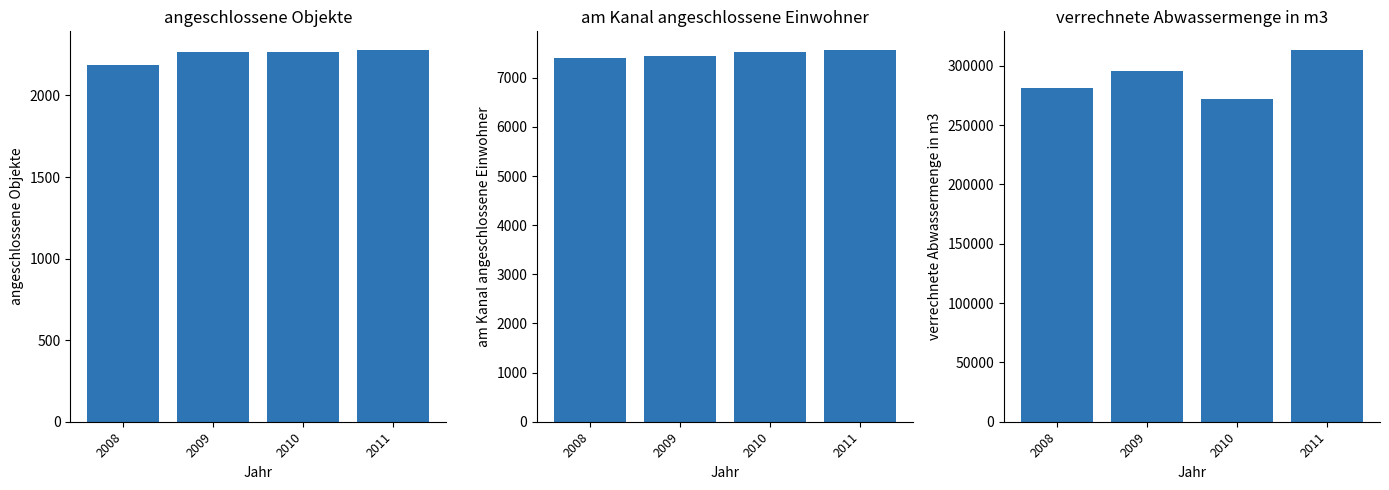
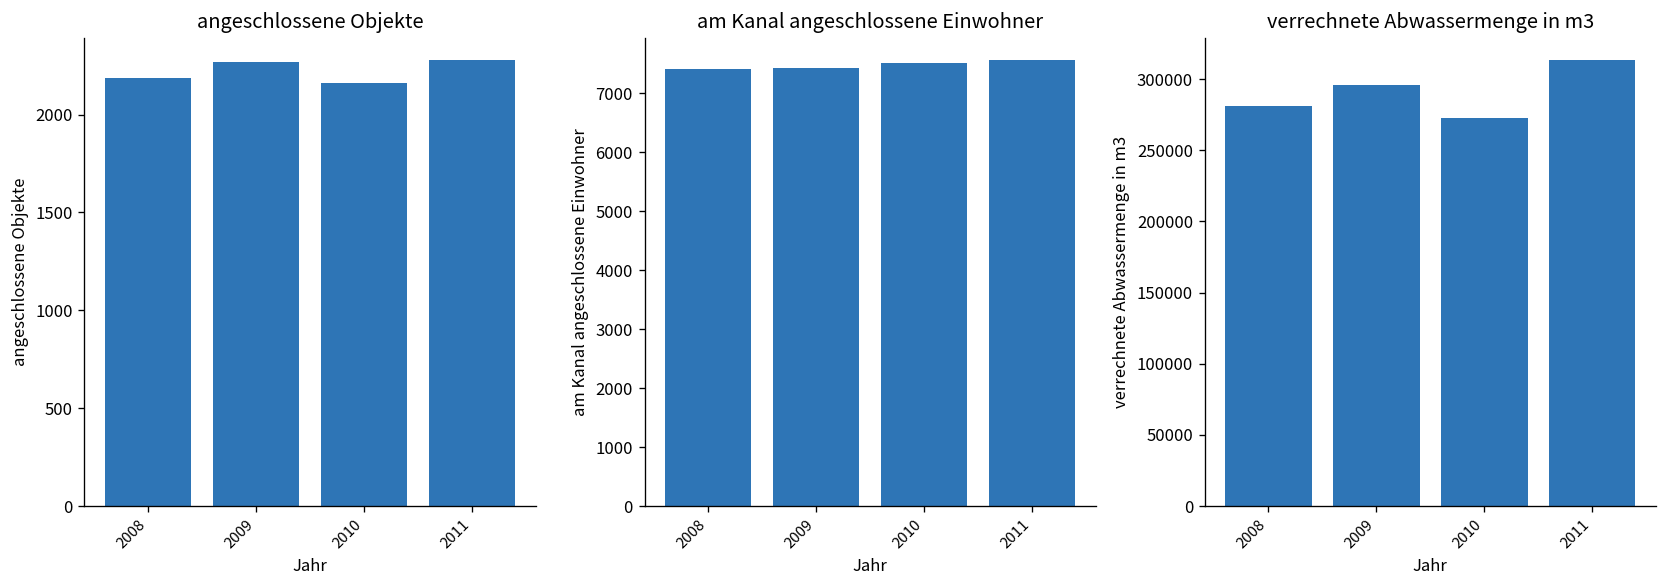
  {
    "angeschlossene Objekte": {
      "2008": 2190,
      "2009": 2270,
-     "2010": 2260,
+     "2010": 2160,
      "2011": 2280
    },
    "am Kanal angeschlossene Einwohner": {
      "2008": 7400,
      "2009": 7400,
      "2010": 7500,
      "2011": 7600
    },
    "verrechnete Abwassermenge in m3": {
      "2008": 281000,
      "2009": 295000,
      "2010": 272000,
      "2011": 313000
    }
  }
